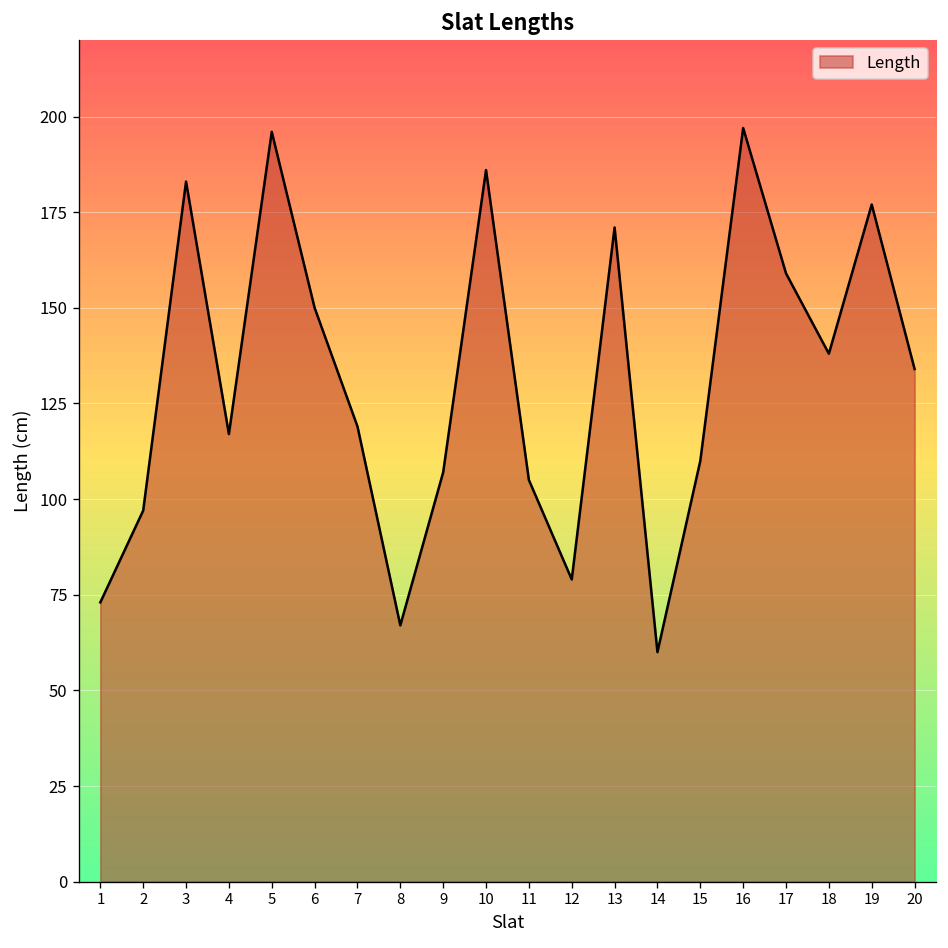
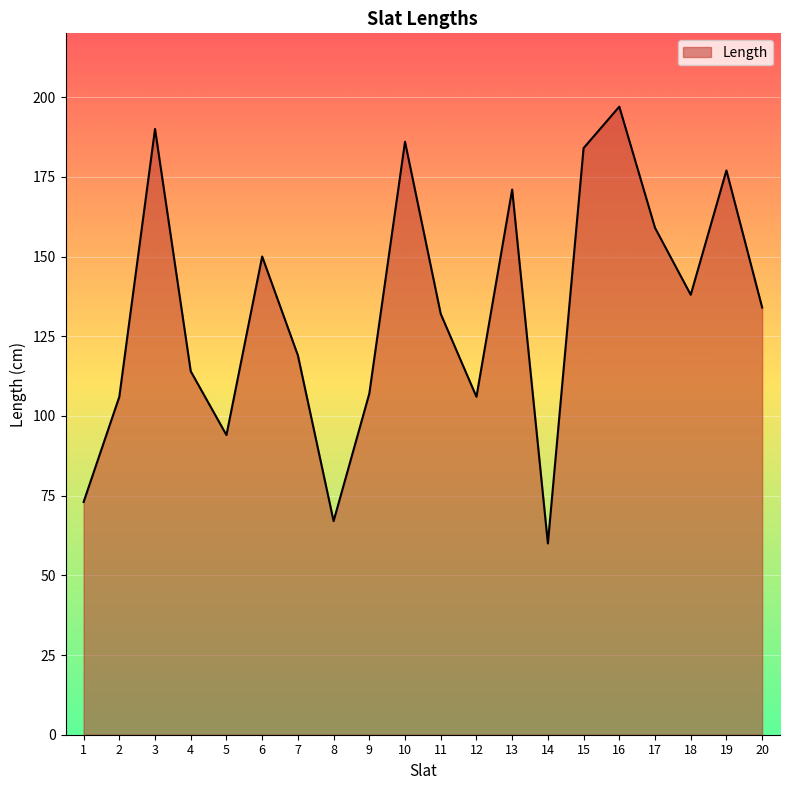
  {
    "1": 73,
-   "2": 97,
-   "3": 183,
-   "4": 117,
-   "5": 196,
+   "2": 106,
+   "3": 190,
+   "4": 114,
+   "5": 94,
    "6": 150,
    "7": 119,
    "8": 67,
    "9": 107,
    "10": 186,
-   "11": 105,
-   "12": 79,
+   "11": 132,
+   "12": 106,
    "13": 171,
    "14": 60,
-   "15": 110,
+   "15": 184,
    "16": 197,
    "17": 159,
    "18": 138,
    "19": 177,
    "20": 134
  }
